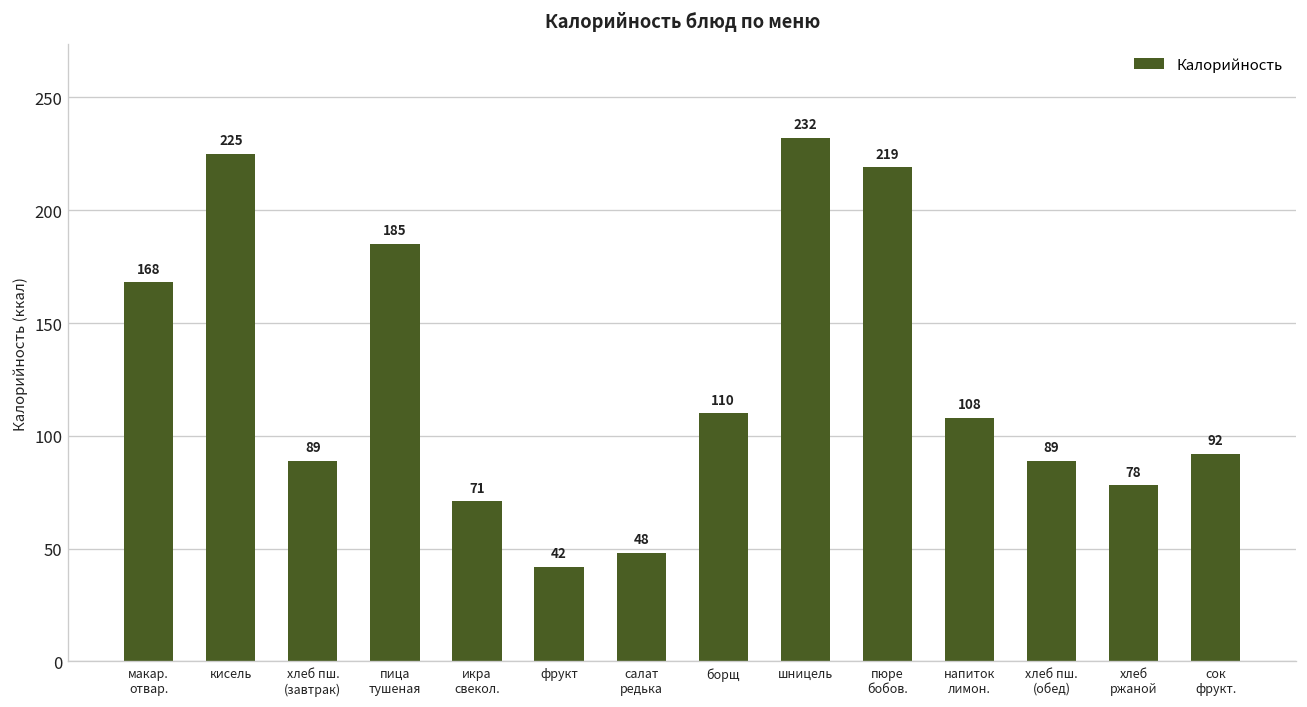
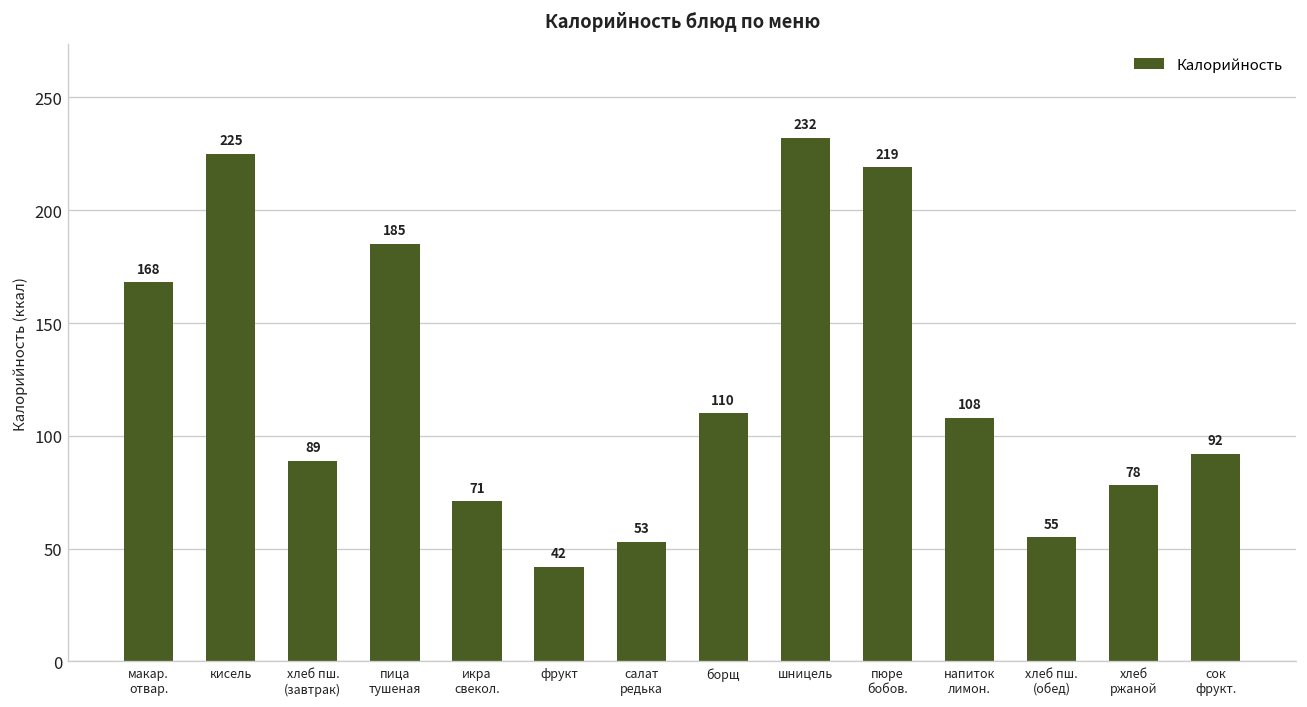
  {
    "макар. отвар.": 168,
    "кисель": 225,
    "хлеб пш. (завтрак)": 89,
    "пица тушеная": 185,
    "икра свекол.": 71,
    "фрукт": 42,
-   "салат редька": 48,
+   "салат редька": 53,
    "борщ": 110,
    "шницель": 232,
    "пюре бобов.": 219,
    "напиток лимон.": 108,
-   "хлеб пш. (обед)": 89,
+   "хлеб пш. (обед)": 55,
    "хлеб ржаной": 78,
    "сок фрукт.": 92
  }
